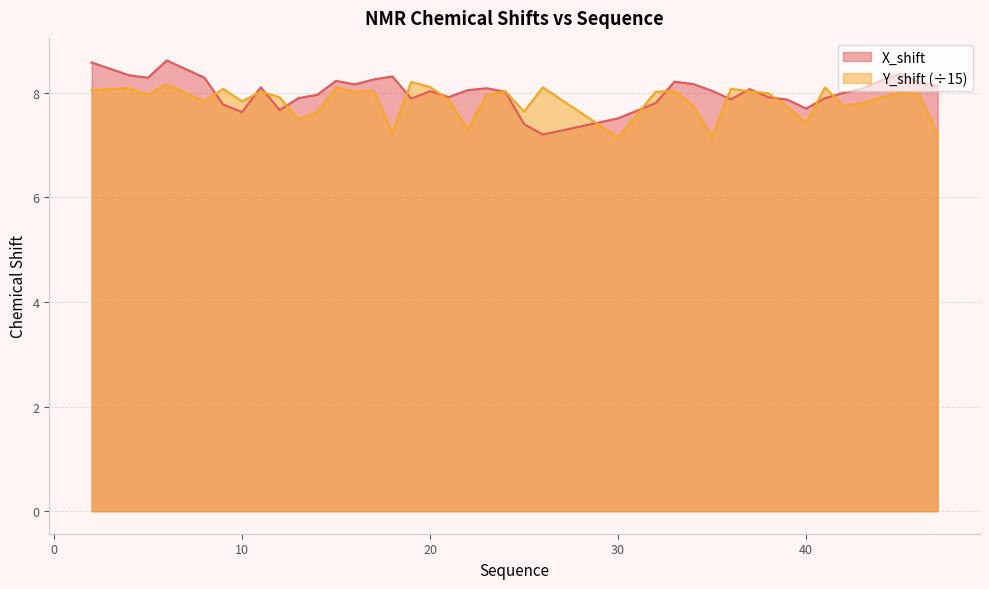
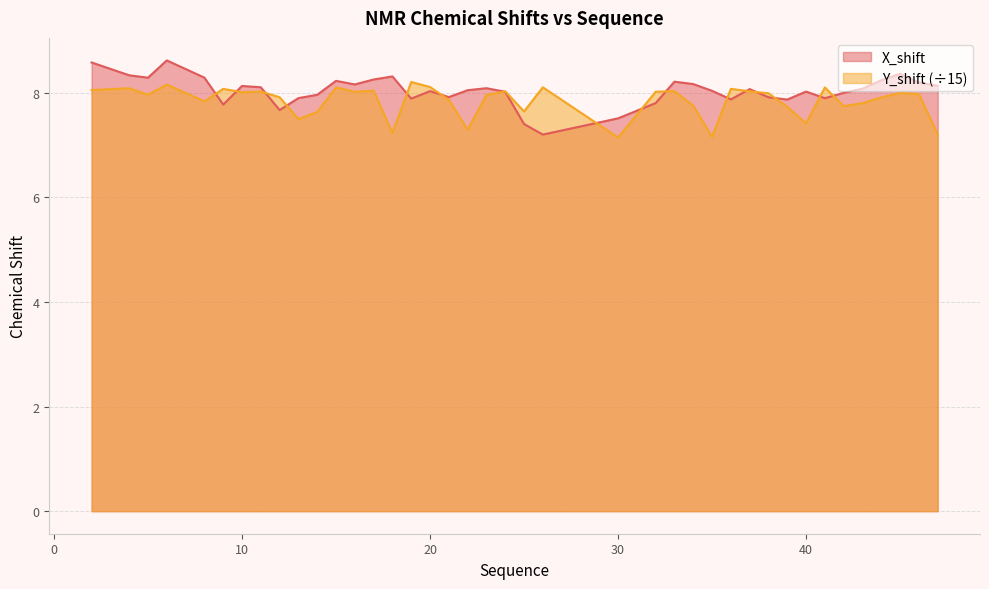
  {
    "X_shift": {
-     "10": 7.6,
+     "10": 8.1,
      "20": 8.0,
      "30": 7.5,
-     "40": 7.7
+     "40": 8.0
    },
    "Y_shift (÷15)": {
-     "10": 7.8,
+     "10": 8.0,
      "20": 8.1,
      "30": 7.1,
      "40": 7.4
    }
  }
